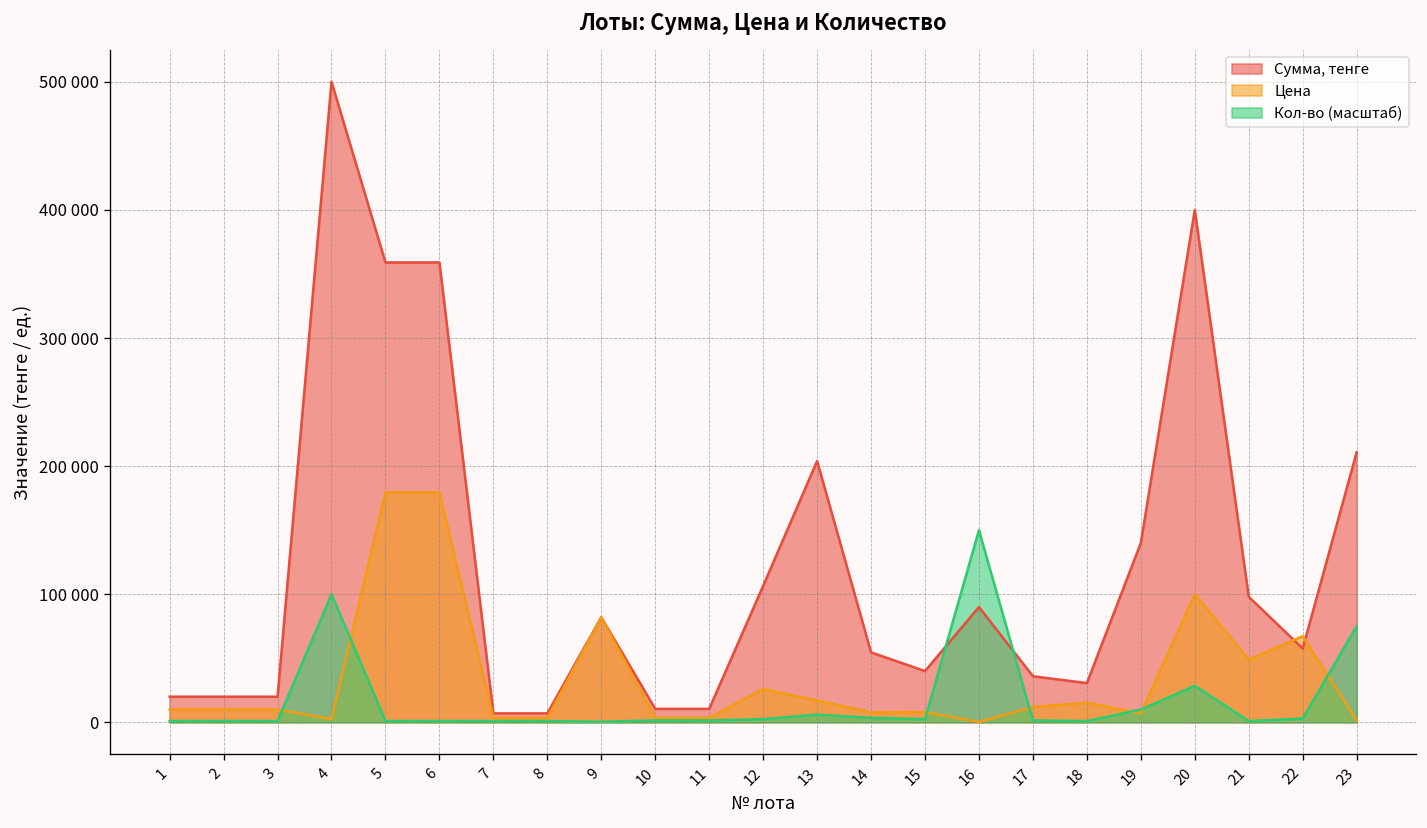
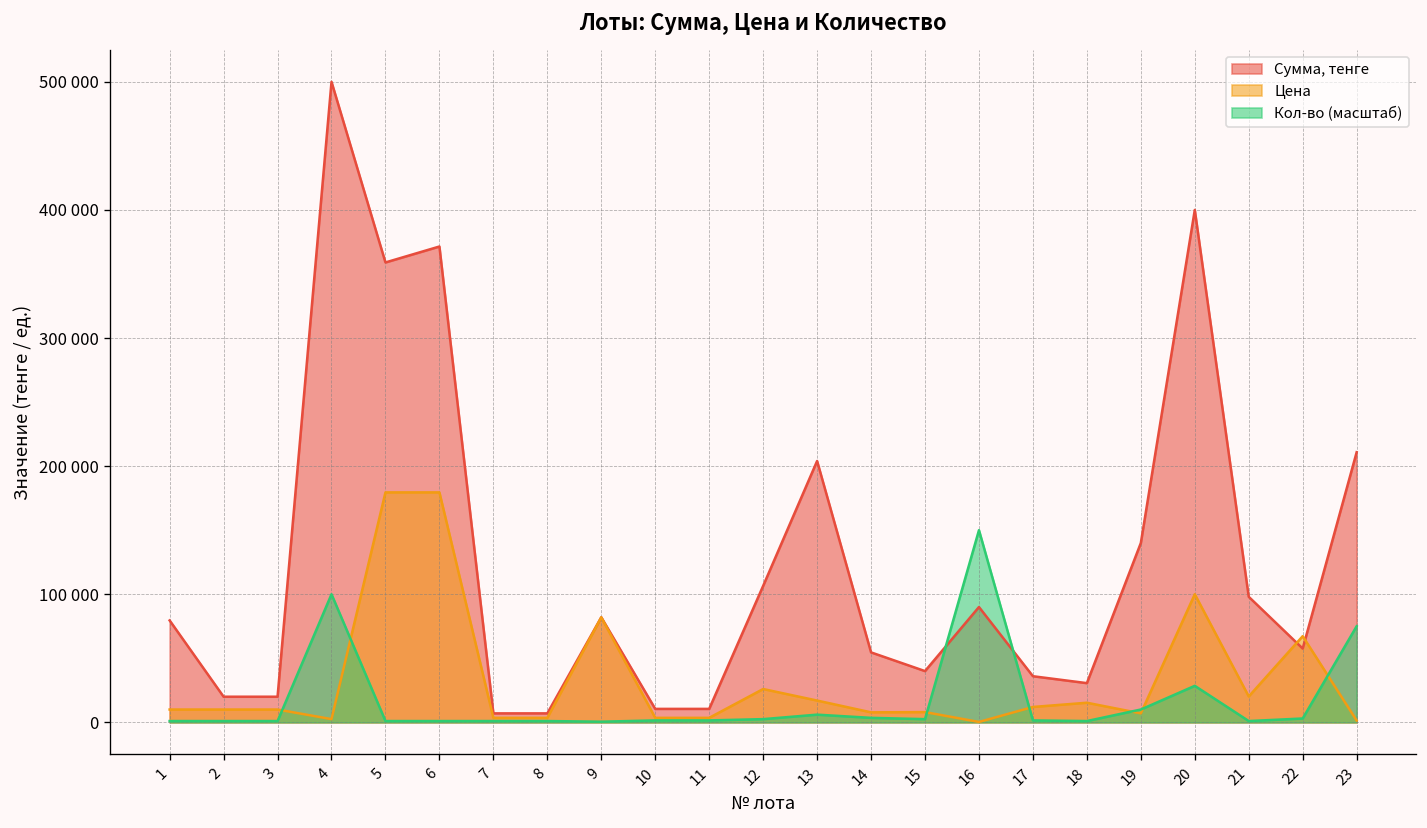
  {
    "Сумма, тенге": {
-     "1": 20000,
+     "1": 80000,
      "2": 20000,
      "3": 20000,
      "4": 500000,
      "5": 359000,
-     "6": 359000,
+     "6": 371000,
      "7": 7000,
      "8": 7000,
      "10": 11000,
      "11": 11000,
      "12": 107000,
      "13": 204000,
      "14": 55000,
      "15": 40000,
      "16": 90000,
      "17": 36000,
      "18": 31000,
      "19": 140000,
      "20": 400000,
      "21": 98000,
      "22": 58000,
      "23": 211000
    },
    "Цена": {
      "1": 10000,
      "2": 10000,
      "3": 10000,
      "4": 3000,
      "5": 180000,
      "6": 180000,
      "7": 4000,
      "8": 4000,
      "12": 26000,
      "13": 17000,
      "14": 8000,
      "15": 8000,
      "16": 0,
      "17": 12000,
      "18": 15000,
      "19": 7000,
      "20": 100000,
-     "21": 49000,
+     "21": 20000,
      "22": 67000,
      "23": 1000
    },
    "Кол-во (масштаб)": {
      "1": 1000,
      "2": 1000,
      "3": 1000,
      "4": 100000,
      "5": 1000,
      "6": 1000,
      "7": 1000,
      "8": 1000,
      "9": 1000,
      "12": 3000,
      "13": 6000,
      "14": 4000,
      "15": 3000,
      "16": 150000,
      "17": 2000,
      "18": 1000,
      "19": 10000,
      "20": 29000,
      "21": 1000,
      "22": 3000,
      "23": 75000
    }
  }
